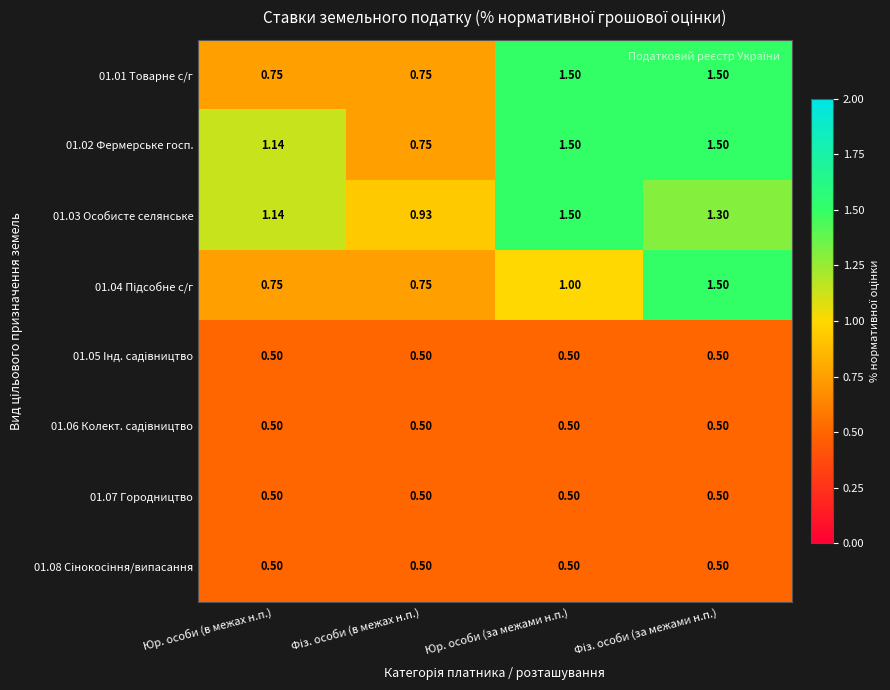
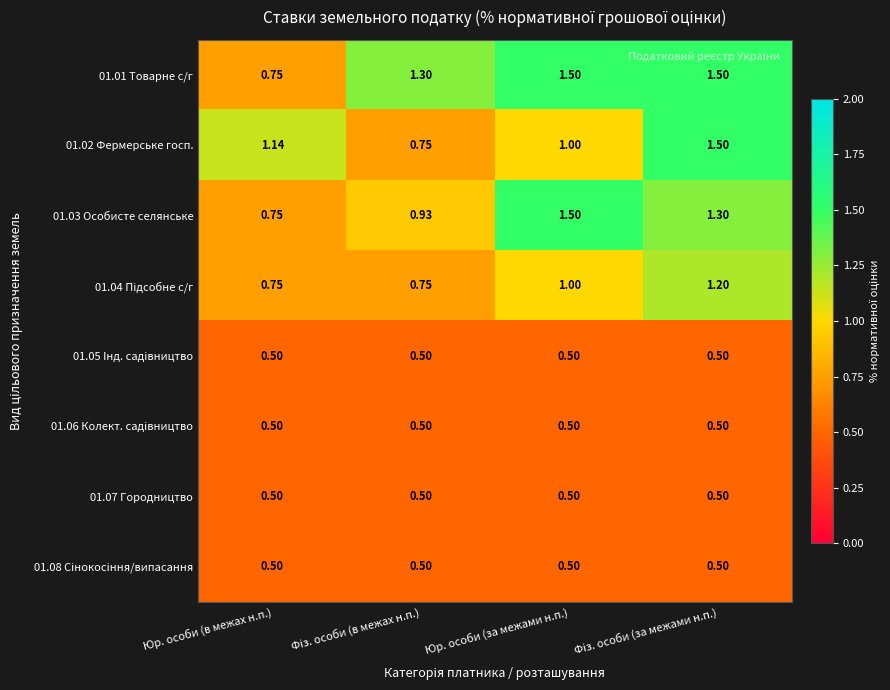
  {
    "01.01 Товарне с/г": {
      "Юр. особи (в межах н.п.)": 0.75,
-     "Фіз. особи (в межах н.п.)": 0.75,
+     "Фіз. особи (в межах н.п.)": 1.30,
      "Юр. особи (за межами н.п.)": 1.50
    },
    "01.02 Фермерське госп.": {
      "Юр. особи (в межах н.п.)": 1.14,
      "Фіз. особи (в межах н.п.)": 0.75,
-     "Юр. особи (за межами н.п.)": 1.50,
+     "Юр. особи (за межами н.п.)": 1.00,
      "Фіз. особи (за межами н.п.)": 1.50
    },
    "01.03 Особисте селянське": {
-     "Юр. особи (в межах н.п.)": 1.14,
+     "Юр. особи (в межах н.п.)": 0.75,
      "Фіз. особи (в межах н.п.)": 0.93,
      "Юр. особи (за межами н.п.)": 1.50,
      "Фіз. особи (за межами н.п.)": 1.30
    },
    "01.04 Підсобне с/г": {
      "Юр. особи (в межах н.п.)": 0.75,
      "Фіз. особи (в межах н.п.)": 0.75,
      "Юр. особи (за межами н.п.)": 1.00,
-     "Фіз. особи (за межами н.п.)": 1.50
+     "Фіз. особи (за межами н.п.)": 1.20
    },
    "01.05 Інд. садівництво": {
      "Юр. особи (в межах н.п.)": 0.50,
      "Фіз. особи (в межах н.п.)": 0.50,
      "Юр. особи (за межами н.п.)": 0.50,
      "Фіз. особи (за межами н.п.)": 0.50
    },
    "01.06 Колект. садівництво": {
      "Юр. особи (в межах н.п.)": 0.50,
      "Фіз. особи (в межах н.п.)": 0.50,
      "Юр. особи (за межами н.п.)": 0.50,
      "Фіз. особи (за межами н.п.)": 0.50
    },
    "01.07 Городництво": {
      "Юр. особи (в межах н.п.)": 0.50,
      "Фіз. особи (в межах н.п.)": 0.50,
      "Юр. особи (за межами н.п.)": 0.50,
      "Фіз. особи (за межами н.п.)": 0.50
    },
    "01.08 Сінокосіння/випасання": {
      "Юр. особи (в межах н.п.)": 0.50,
      "Фіз. особи (в межах н.п.)": 0.50,
      "Юр. особи (за межами н.п.)": 0.50,
      "Фіз. особи (за межами н.п.)": 0.50
    }
  }
